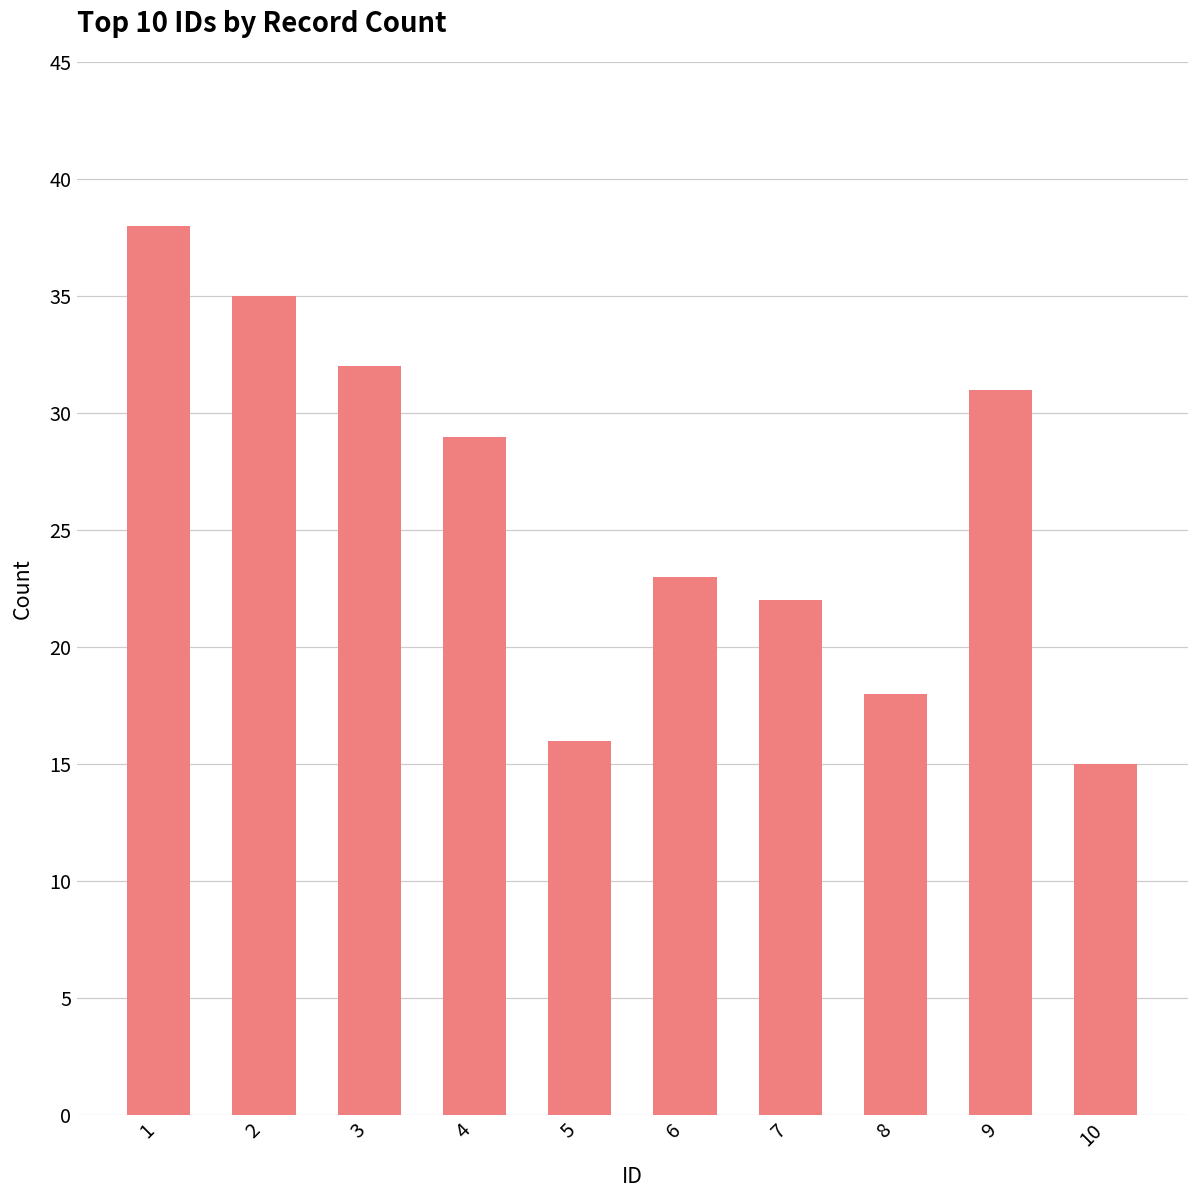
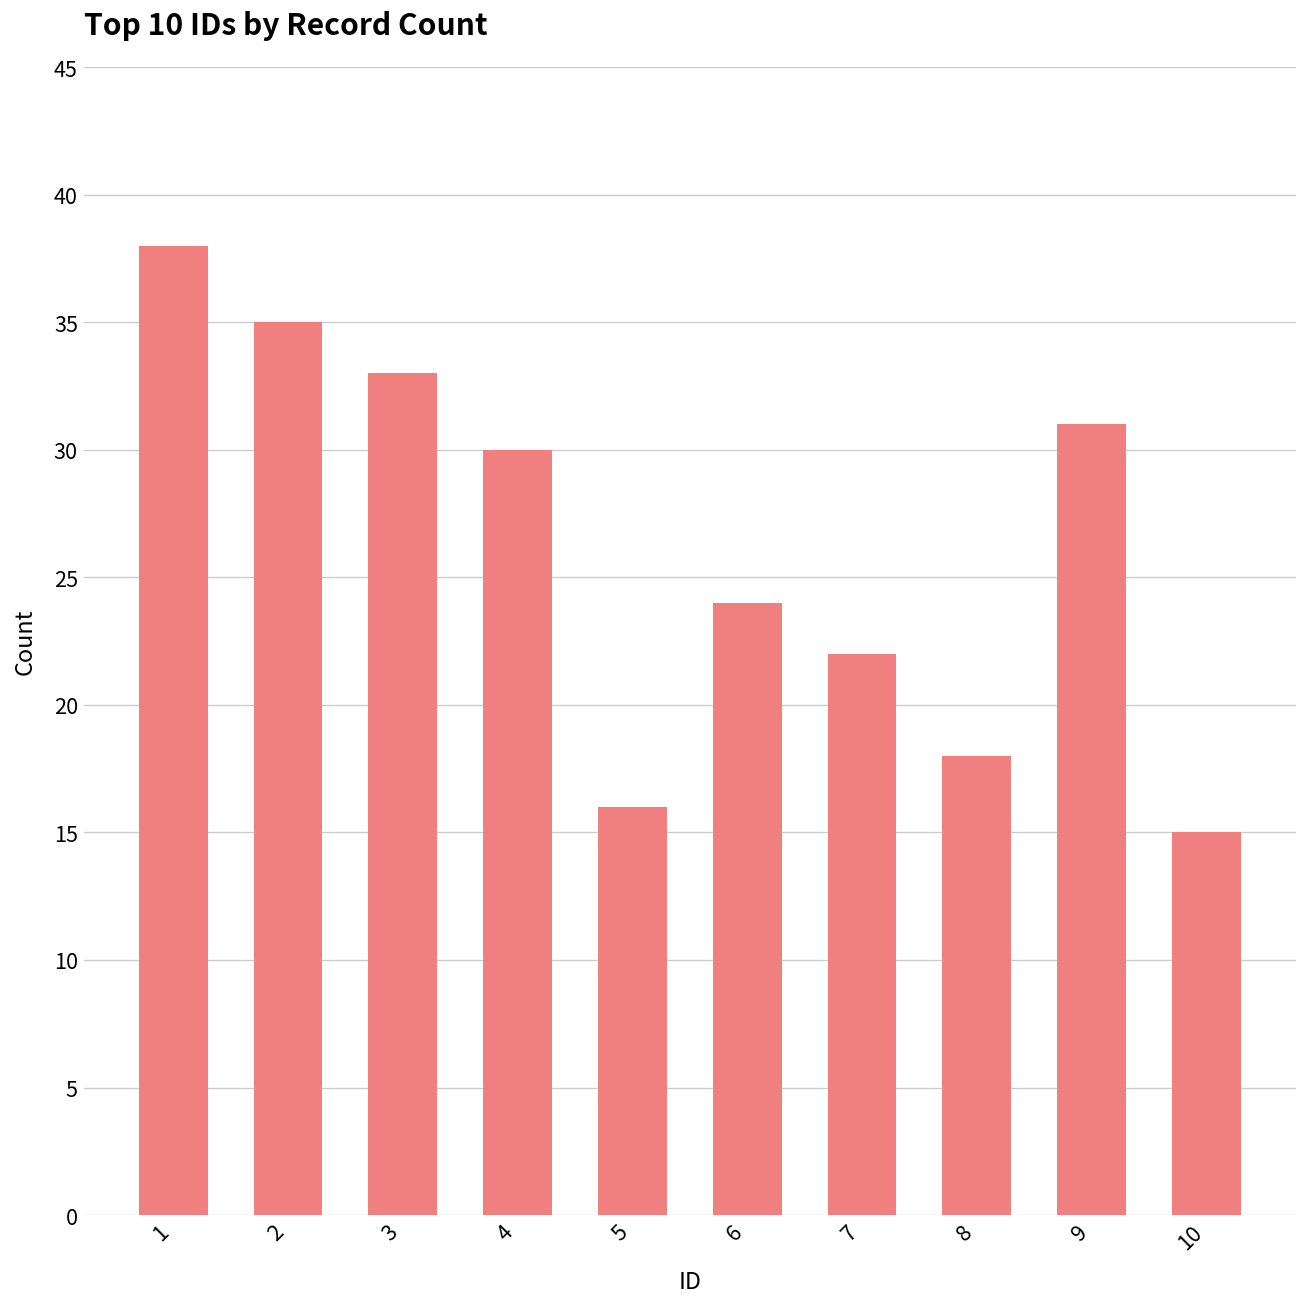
  {
    "1": 38,
    "2": 35,
-   "3": 32,
-   "4": 29,
+   "3": 33,
+   "4": 30,
    "5": 16,
-   "6": 23,
+   "6": 24,
    "7": 22,
    "8": 18,
    "9": 31,
    "10": 15
  }
